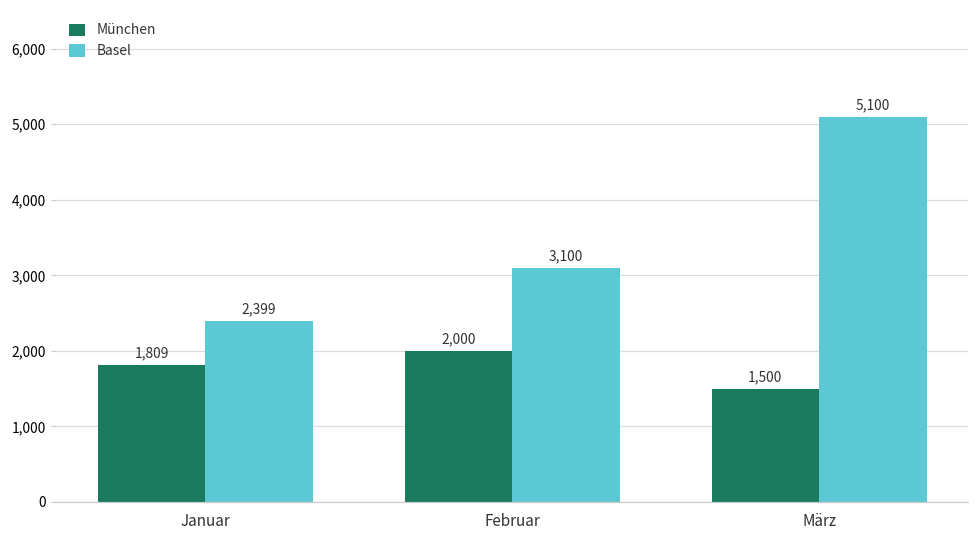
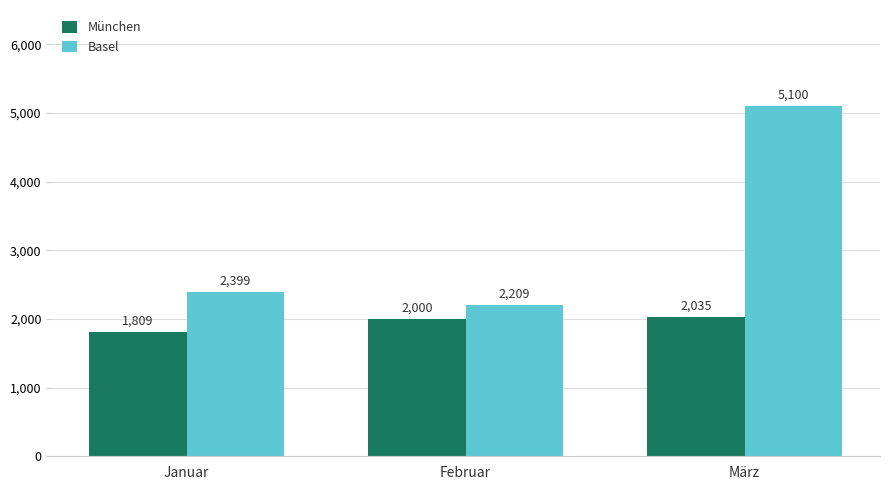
  {
    "München": {
      "Januar": "1,809",
      "Februar": "2,000",
-     "März": "1,500"
+     "März": "2,035"
    },
    "Basel": {
      "Januar": "2,399",
-     "Februar": "3,100",
+     "Februar": "2,209",
      "März": "5,100"
    }
  }
